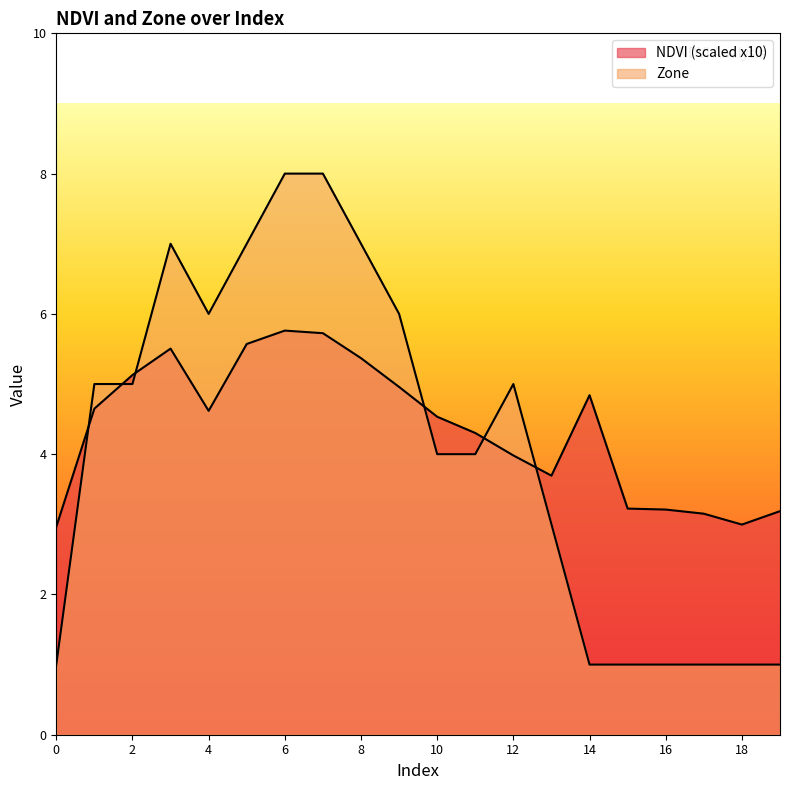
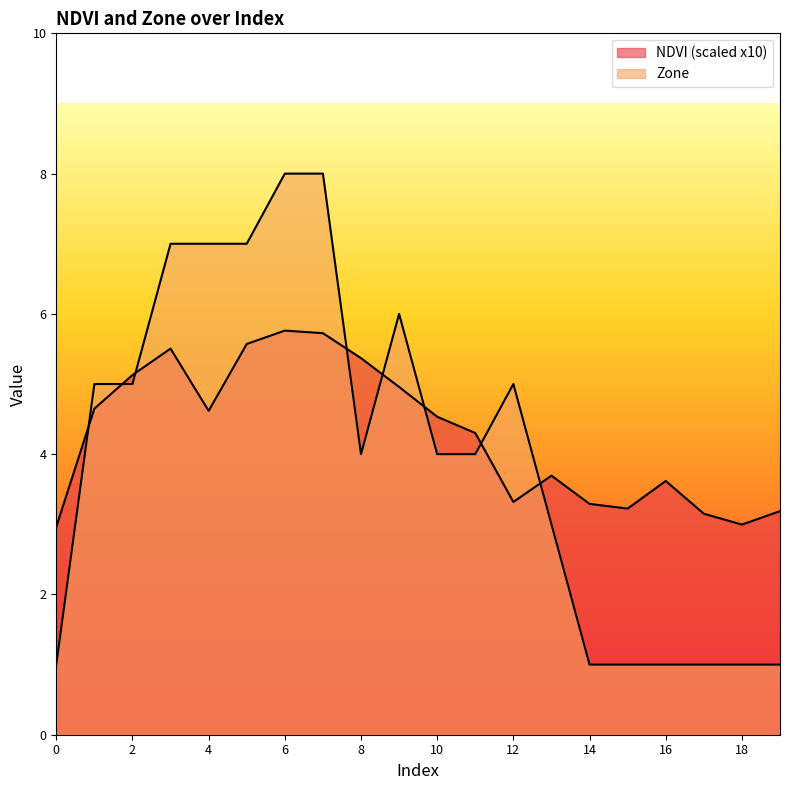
  {
    "NDVI (scaled x10)": {
      "0": 3.0,
      "2": 5.1,
      "4": 4.6,
      "6": 5.8,
      "8": 5.4,
      "10": 4.5,
-     "12": 4.0,
-     "14": 4.8,
-     "16": 3.2,
+     "12": 3.3,
+     "14": 3.3,
+     "16": 3.6,
      "18": 3.0
    },
    "Zone": {
      "0": 1,
      "2": 5,
-     "4": 6,
+     "4": 7,
      "6": 8,
-     "8": 7,
+     "8": 4,
      "10": 4,
      "12": 5,
      "14": 1,
      "16": 1,
      "18": 1
    }
  }
